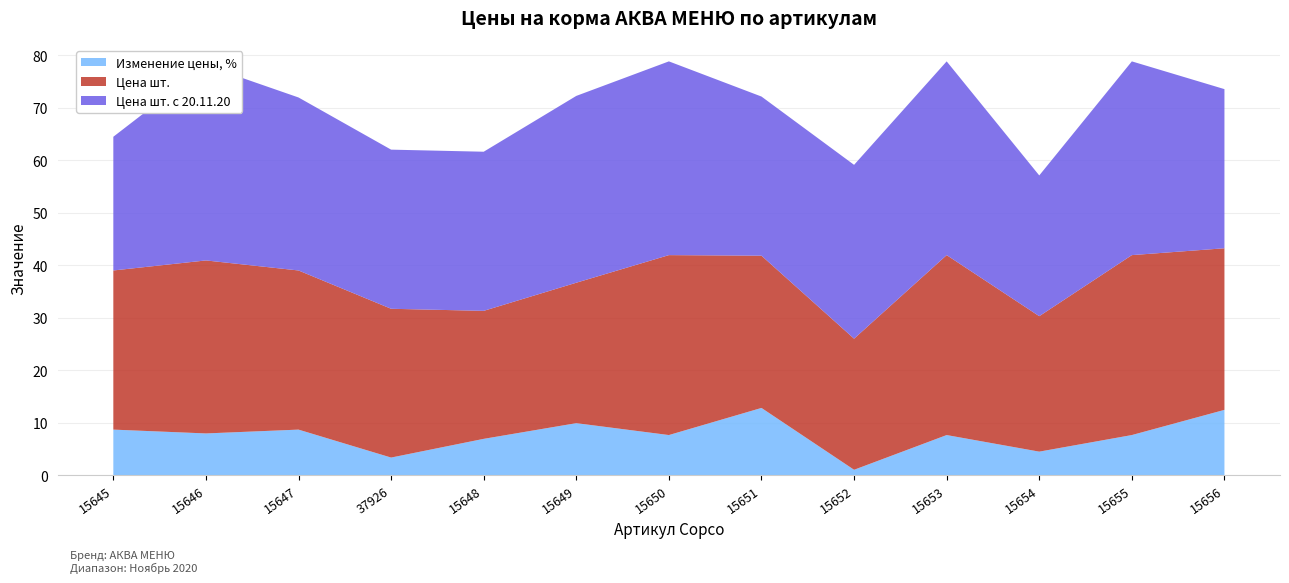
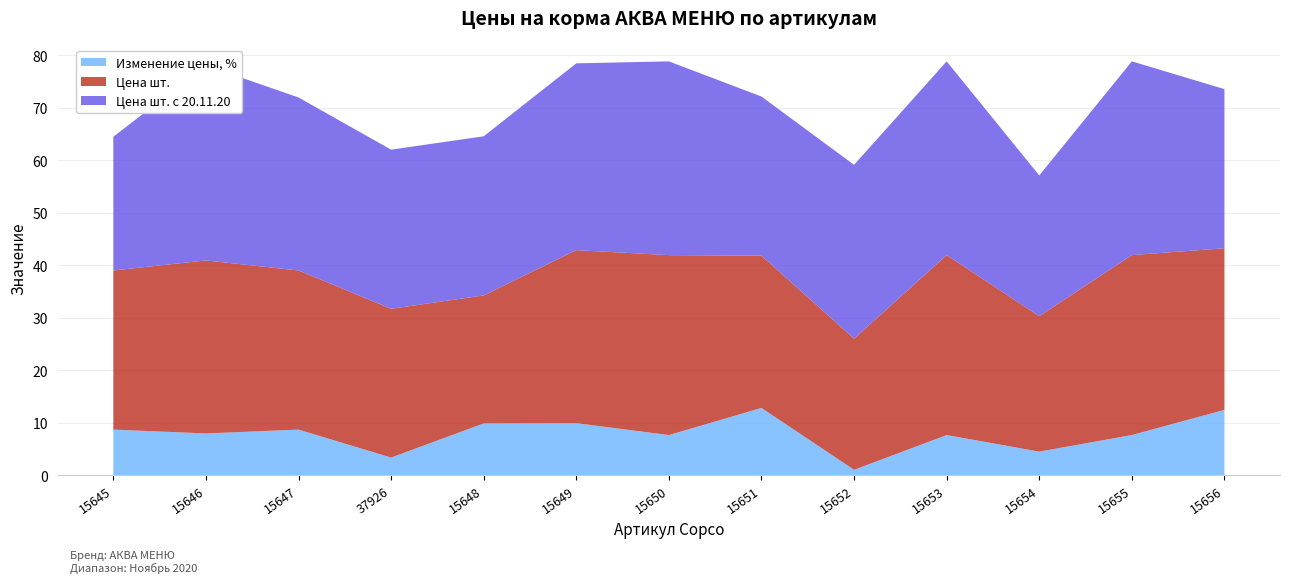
  {
    "Изменение цены, %": {
      "15645": 9,
      "15646": 8,
      "15647": 9,
      "37926": 3,
-     "15648": 7,
+     "15648": 10,
      "15649": 10,
      "15650": 8,
      "15651": 13,
      "15652": 1,
      "15653": 8,
      "15654": 5,
      "15655": 8,
      "15656": 12
    },
    "Цена шт.": {
      "15645": 30,
      "15646": 33,
      "15647": 30,
      "37926": 28,
      "15648": 24,
-     "15649": 27,
+     "15649": 33,
      "15650": 34,
      "15651": 29,
      "15652": 25,
      "15653": 34,
      "15654": 26,
      "15655": 34,
      "15656": 31
    },
    "Цена шт. с 20.11.20": {
      "15645": 25,
      "15647": 33,
      "37926": 30,
      "15648": 30,
      "15649": 36,
      "15650": 37,
      "15651": 30,
      "15652": 33,
      "15653": 37,
      "15654": 27,
      "15655": 37,
      "15656": 30
    }
  }
